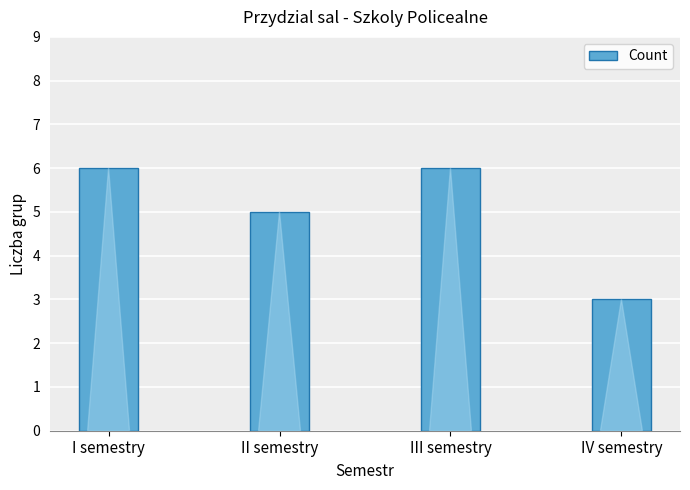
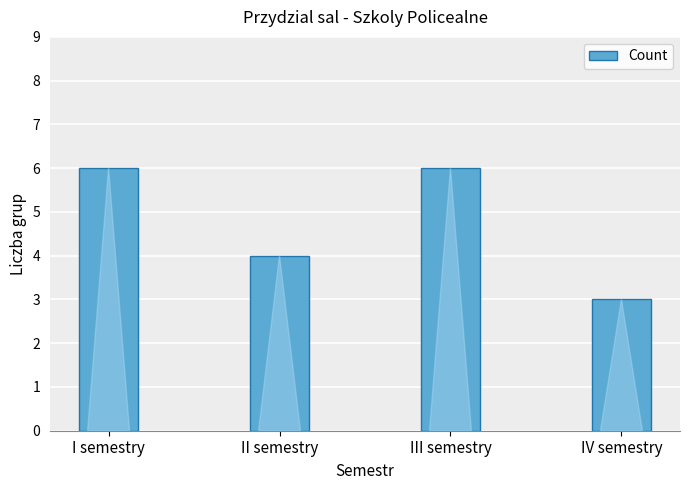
  {
    "I semestry": 6,
-   "II semestry": 5,
+   "II semestry": 4,
    "III semestry": 6,
    "IV semestry": 3
  }
